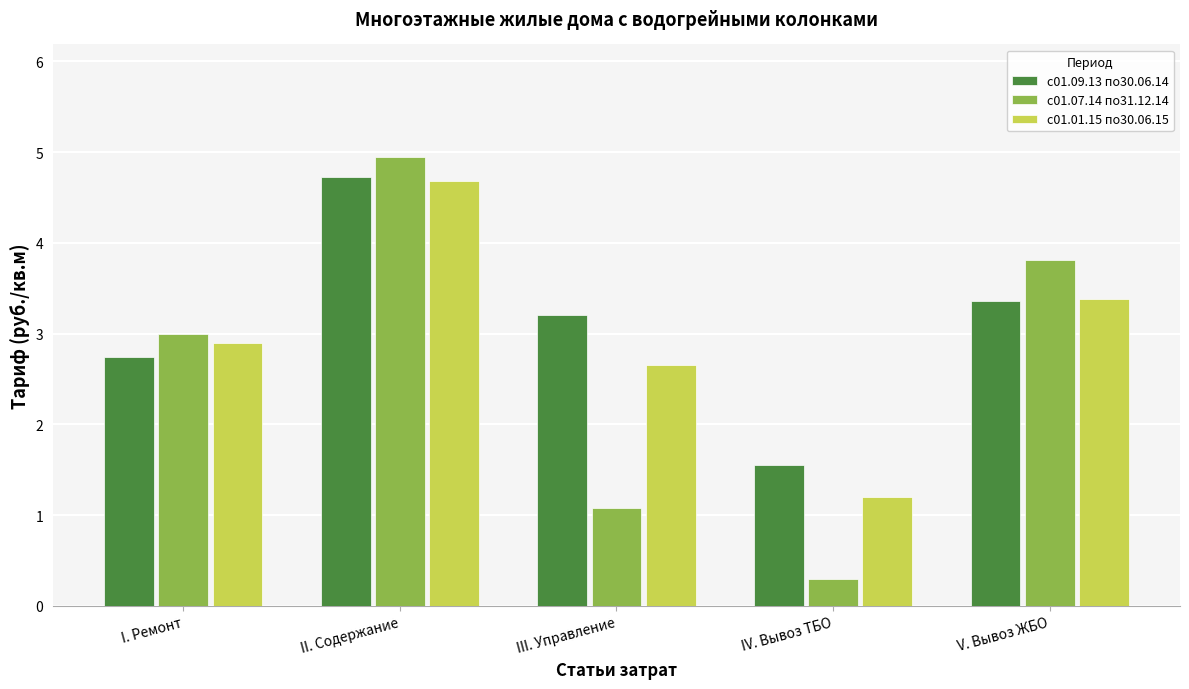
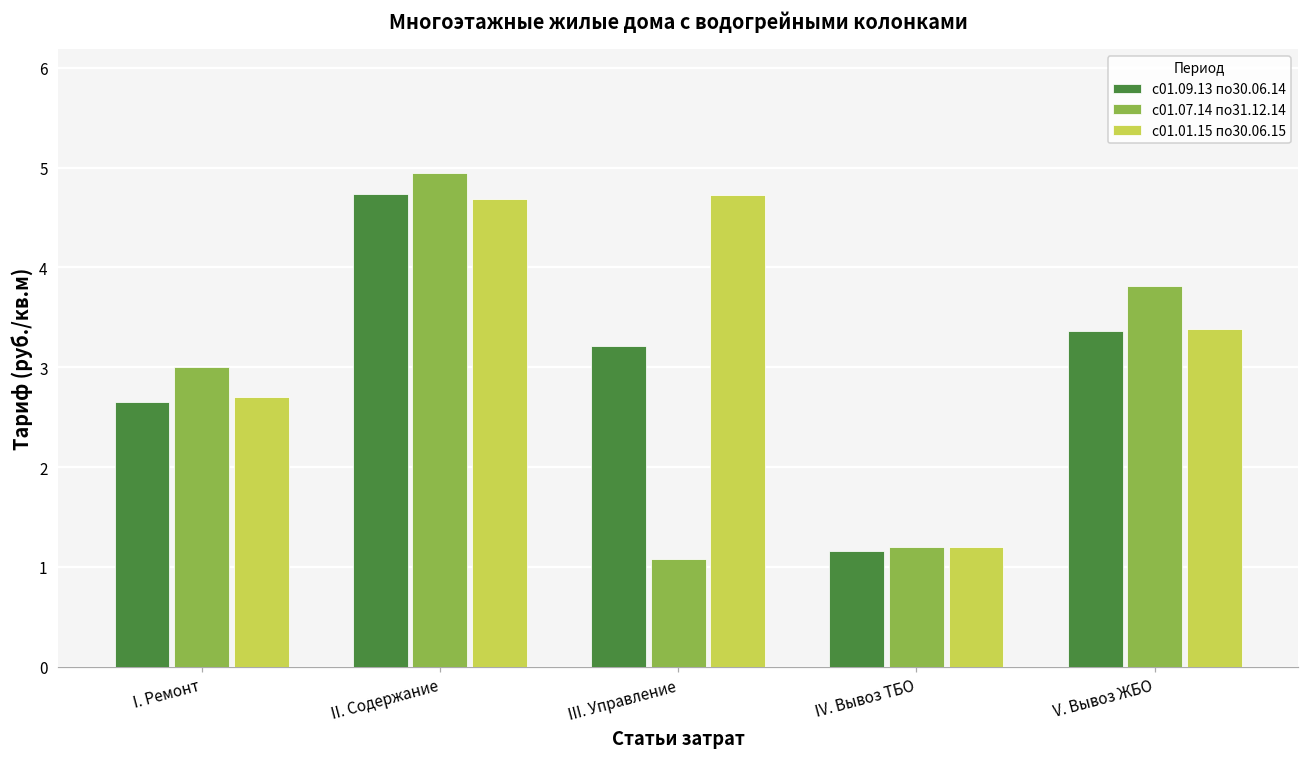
  {
    "с01.09.13 по30.06.14": {
-     "I. Ремонт": 2.74,
+     "I. Ремонт": 2.65,
      "II. Содержание": 4.7,
      "III. Управление": 3.2,
-     "IV. Вывоз ТБО": 1.6,
+     "IV. Вывоз ТБО": 1.2,
      "V. Вывоз ЖБО": 3.4
    },
    "с01.07.14 по31.12.14": {
      "I. Ремонт": 3.0,
      "II. Содержание": 5.0,
      "III. Управление": 1.1,
-     "IV. Вывоз ТБО": 0.3,
+     "IV. Вывоз ТБО": 1.2,
      "V. Вывоз ЖБО": 3.8
    },
    "с01.01.15 по30.06.15": {
-     "I. Ремонт": 2.9,
+     "I. Ремонт": 2.7,
      "II. Содержание": 4.7,
-     "III. Управление": 2.7,
+     "III. Управление": 4.7,
      "IV. Вывоз ТБО": 1.2,
      "V. Вывоз ЖБО": 3.4
    }
  }
